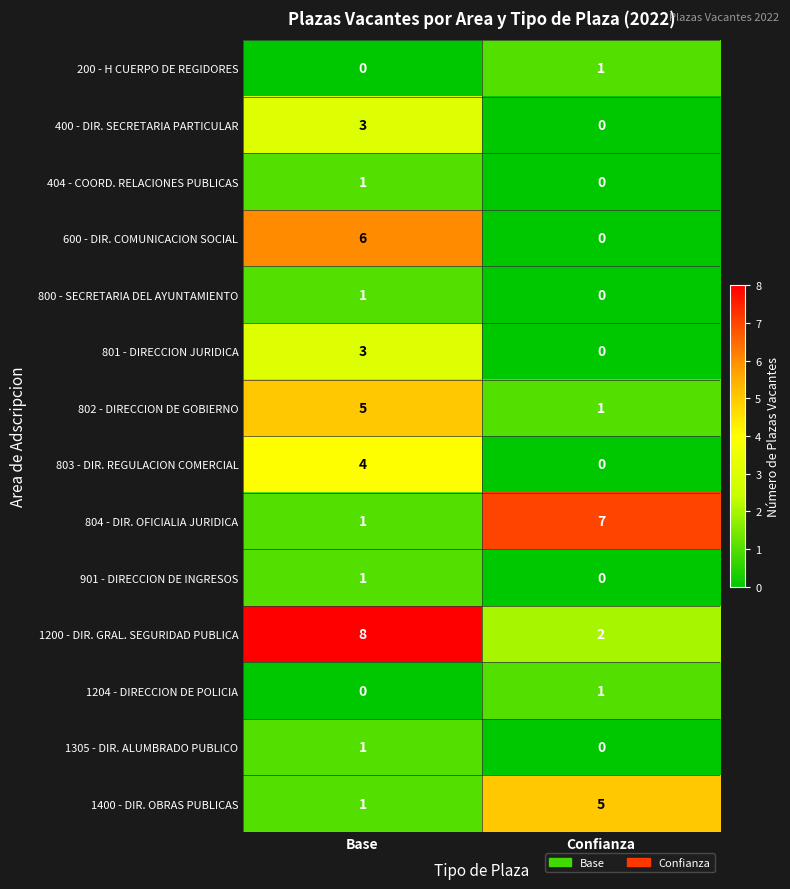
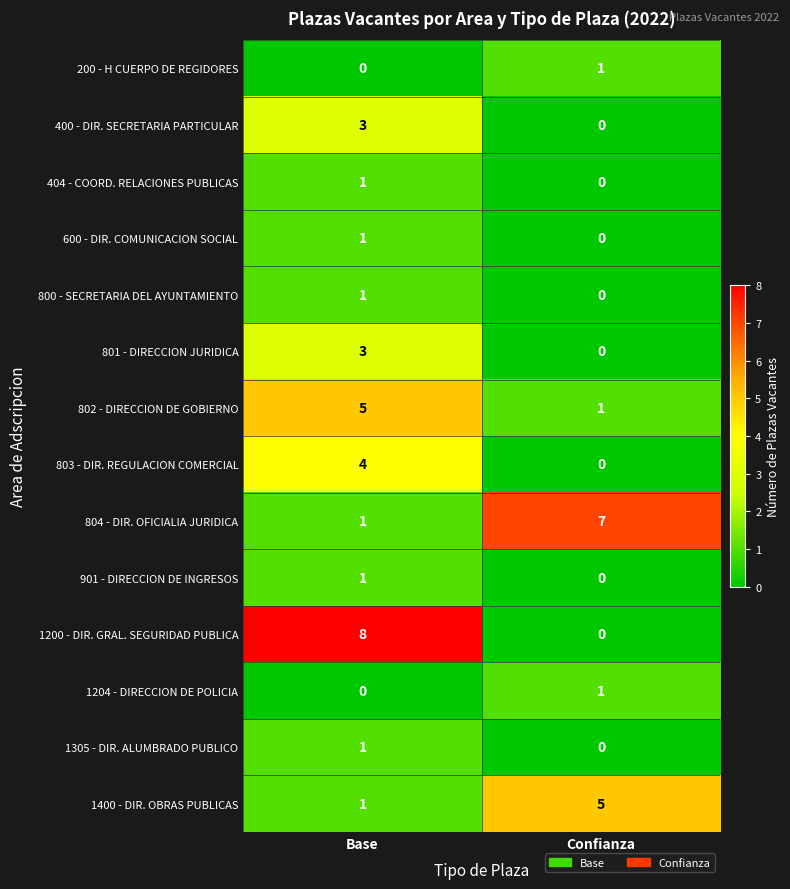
  {
    "200 - H CUERPO DE REGIDORES": {
      "Base": 0,
      "Confianza": 1
    },
    "400 - DIR. SECRETARIA PARTICULAR": {
      "Base": 3,
      "Confianza": 0
    },
    "404 - COORD. RELACIONES PUBLICAS": {
      "Base": 1,
      "Confianza": 0
    },
    "600 - DIR. COMUNICACION SOCIAL": {
-     "Base": 6,
+     "Base": 1,
      "Confianza": 0
    },
    "800 - SECRETARIA DEL AYUNTAMIENTO": {
      "Base": 1,
      "Confianza": 0
    },
    "801 - DIRECCION JURIDICA": {
      "Base": 3,
      "Confianza": 0
    },
    "802 - DIRECCION DE GOBIERNO": {
      "Base": 5,
      "Confianza": 1
    },
    "803 - DIR. REGULACION COMERCIAL": {
      "Base": 4,
      "Confianza": 0
    },
    "804 - DIR. OFICIALIA JURIDICA": {
      "Base": 1,
      "Confianza": 7
    },
    "901 - DIRECCION DE INGRESOS": {
      "Base": 1,
      "Confianza": 0
    },
    "1200 - DIR. GRAL. SEGURIDAD PUBLICA": {
      "Base": 8,
-     "Confianza": 2
+     "Confianza": 0
    },
    "1204 - DIRECCION DE POLICIA": {
      "Base": 0,
      "Confianza": 1
    },
    "1305 - DIR. ALUMBRADO PUBLICO": {
      "Base": 1,
      "Confianza": 0
    },
    "1400 - DIR. OBRAS PUBLICAS": {
      "Base": 1,
      "Confianza": 5
    }
  }
